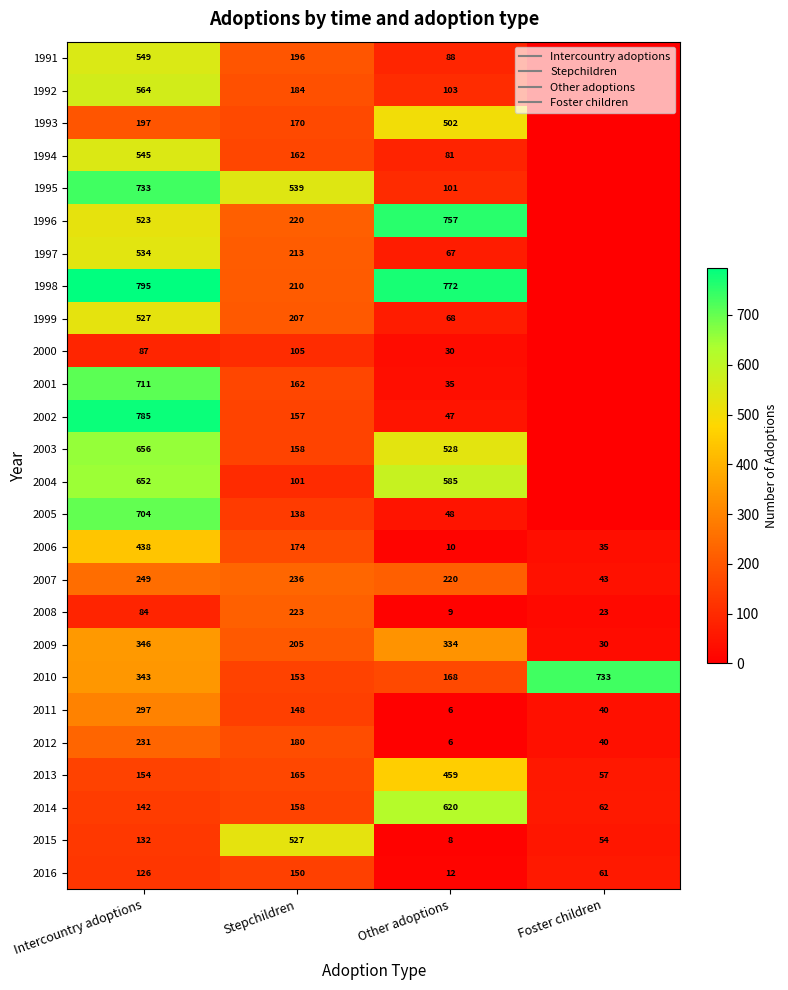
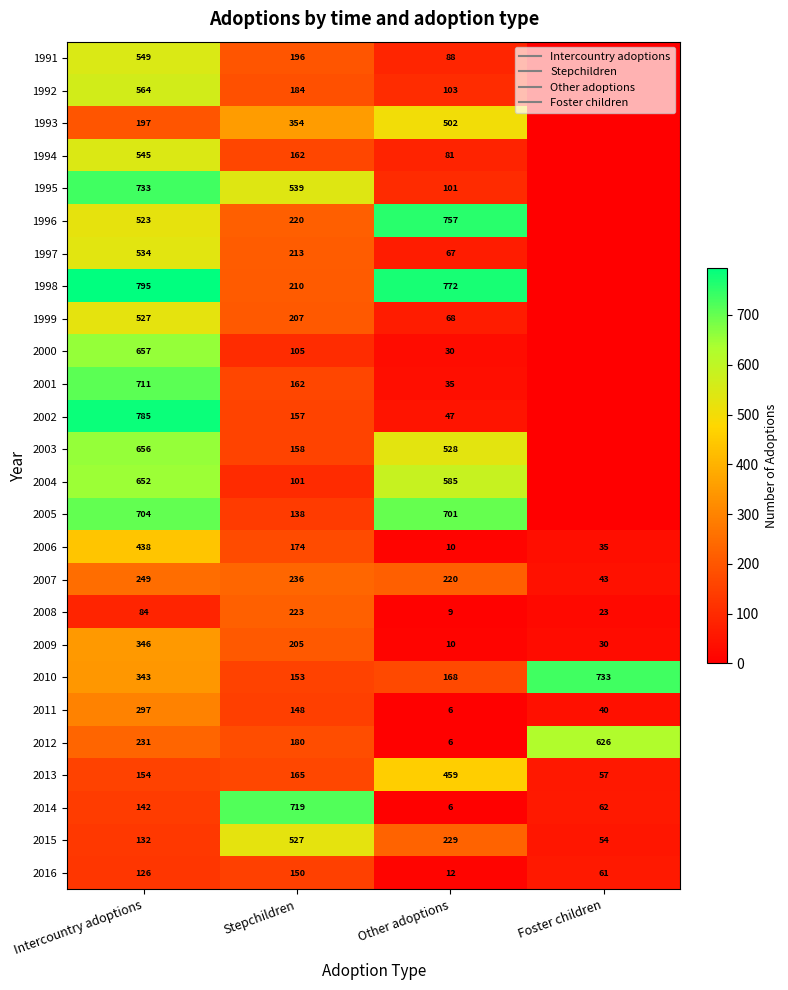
  {
    "1991": {
      "Intercountry adoptions": 549,
      "Stepchildren": 196,
      "Other adoptions": 88
    },
    "1992": {
      "Intercountry adoptions": 564,
      "Stepchildren": 184,
      "Other adoptions": 103
    },
    "1993": {
      "Intercountry adoptions": 197,
-     "Stepchildren": 170,
+     "Stepchildren": 354,
      "Other adoptions": 502
    },
    "1994": {
      "Intercountry adoptions": 545,
      "Stepchildren": 162,
      "Other adoptions": 81
    },
    "1995": {
      "Intercountry adoptions": 733,
      "Stepchildren": 539,
      "Other adoptions": 101
    },
    "1996": {
      "Intercountry adoptions": 523,
      "Stepchildren": 220,
      "Other adoptions": 757
    },
    "1997": {
      "Intercountry adoptions": 534,
      "Stepchildren": 213,
      "Other adoptions": 67
    },
    "1998": {
      "Intercountry adoptions": 795,
      "Stepchildren": 210,
      "Other adoptions": 772
    },
    "1999": {
      "Intercountry adoptions": 527,
      "Stepchildren": 207,
      "Other adoptions": 68
    },
    "2000": {
-     "Intercountry adoptions": 87,
+     "Intercountry adoptions": 657,
      "Stepchildren": 105,
      "Other adoptions": 30
    },
    "2001": {
      "Intercountry adoptions": 711,
      "Stepchildren": 162,
      "Other adoptions": 35
    },
    "2002": {
      "Intercountry adoptions": 785,
      "Stepchildren": 157,
      "Other adoptions": 47
    },
    "2003": {
      "Intercountry adoptions": 656,
      "Stepchildren": 158,
      "Other adoptions": 528
    },
    "2004": {
      "Intercountry adoptions": 652,
      "Stepchildren": 101,
      "Other adoptions": 585
    },
    "2005": {
      "Intercountry adoptions": 704,
      "Stepchildren": 138,
-     "Other adoptions": 48
+     "Other adoptions": 701
    },
    "2006": {
      "Intercountry adoptions": 438,
      "Stepchildren": 174,
      "Other adoptions": 10,
      "Foster children": 35
    },
    "2007": {
      "Intercountry adoptions": 249,
      "Stepchildren": 236,
      "Other adoptions": 220,
      "Foster children": 43
    },
    "2008": {
      "Intercountry adoptions": 84,
      "Stepchildren": 223,
      "Other adoptions": 9,
      "Foster children": 23
    },
    "2009": {
      "Intercountry adoptions": 346,
      "Stepchildren": 205,
-     "Other adoptions": 334,
+     "Other adoptions": 10,
      "Foster children": 30
    },
    "2010": {
      "Intercountry adoptions": 343,
      "Stepchildren": 153,
      "Other adoptions": 168,
      "Foster children": 733
    },
    "2011": {
      "Intercountry adoptions": 297,
      "Stepchildren": 148,
      "Other adoptions": 6,
      "Foster children": 40
    },
    "2012": {
      "Intercountry adoptions": 231,
      "Stepchildren": 180,
      "Other adoptions": 6,
-     "Foster children": 40
+     "Foster children": 626
    },
    "2013": {
      "Intercountry adoptions": 154,
      "Stepchildren": 165,
      "Other adoptions": 459,
      "Foster children": 57
    },
    "2014": {
      "Intercountry adoptions": 142,
-     "Stepchildren": 158,
-     "Other adoptions": 620,
+     "Stepchildren": 719,
+     "Other adoptions": 6,
      "Foster children": 62
    },
    "2015": {
      "Intercountry adoptions": 132,
      "Stepchildren": 527,
-     "Other adoptions": 8,
+     "Other adoptions": 229,
      "Foster children": 54
    },
    "2016": {
      "Intercountry adoptions": 126,
      "Stepchildren": 150,
      "Other adoptions": 12,
      "Foster children": 61
    }
  }
